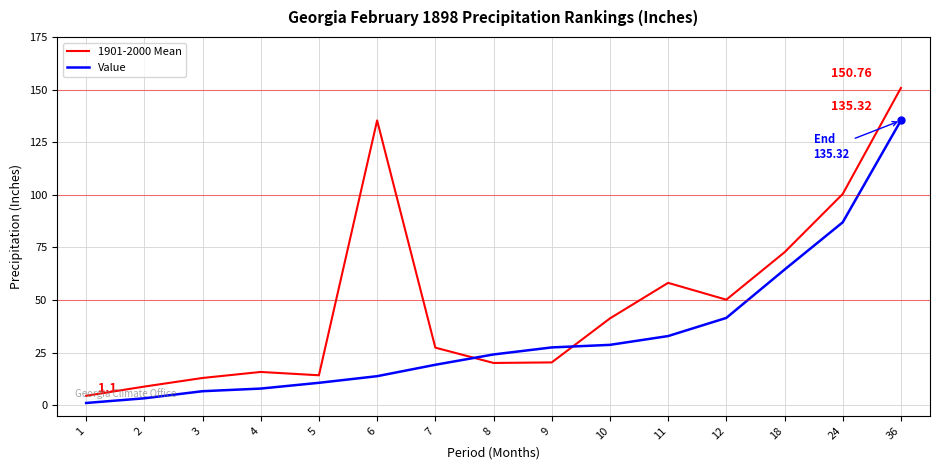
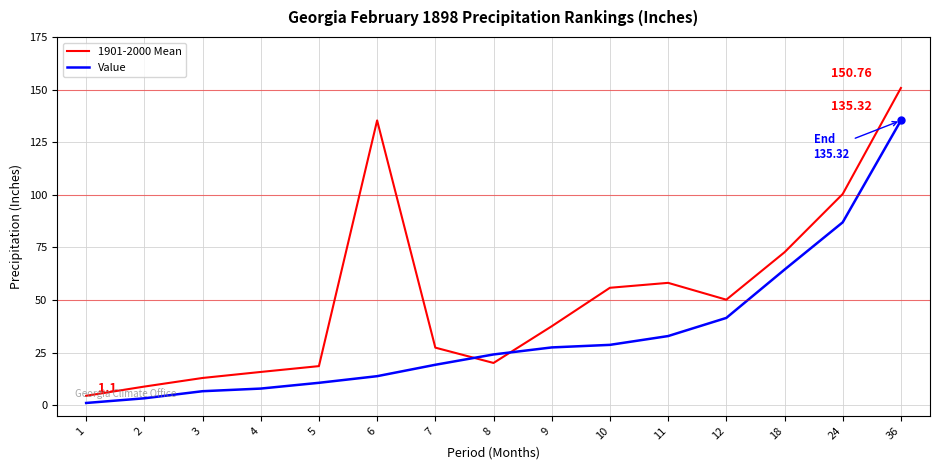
  {
    "1901-2000 Mean": {
      "2": 9,
      "3": 13,
      "4": 16,
-     "5": 14,
+     "5": 19,
      "6": 135,
      "7": 27,
      "8": 20,
-     "9": 20,
-     "10": 41,
+     "9": 38,
+     "10": 56,
      "11": 58,
      "12": 50,
      "18": 73,
      "24": 100,
      "36": 151
    }
  }
